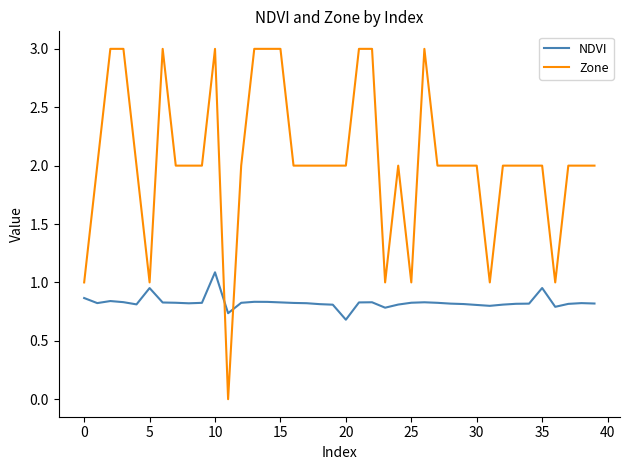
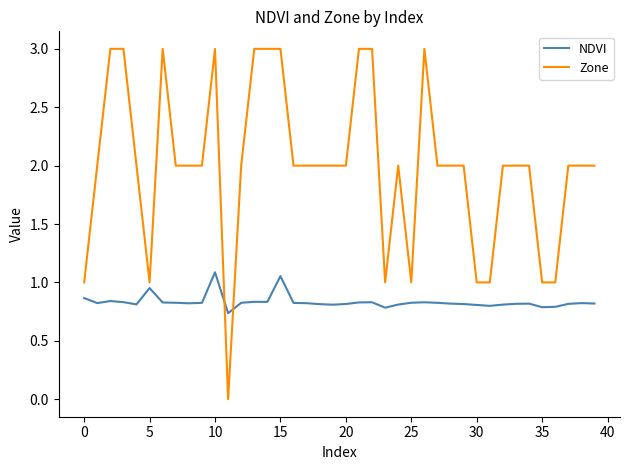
  {
    "NDVI": {
      "0": 0.87,
      "5": 0.95,
      "10": 1.09,
-     "15": 0.83,
-     "20": 0.68,
+     "15": 1.05,
+     "20": 0.82,
      "25": 0.83,
      "30": 0.81,
-     "35": 0.95
+     "35": 0.79
    },
    "Zone": {
      "0": 1,
      "5": 1,
      "10": 3,
      "15": 3,
      "20": 2,
      "25": 1,
-     "30": 2,
-     "35": 2
+     "30": 1,
+     "35": 1
    }
  }
